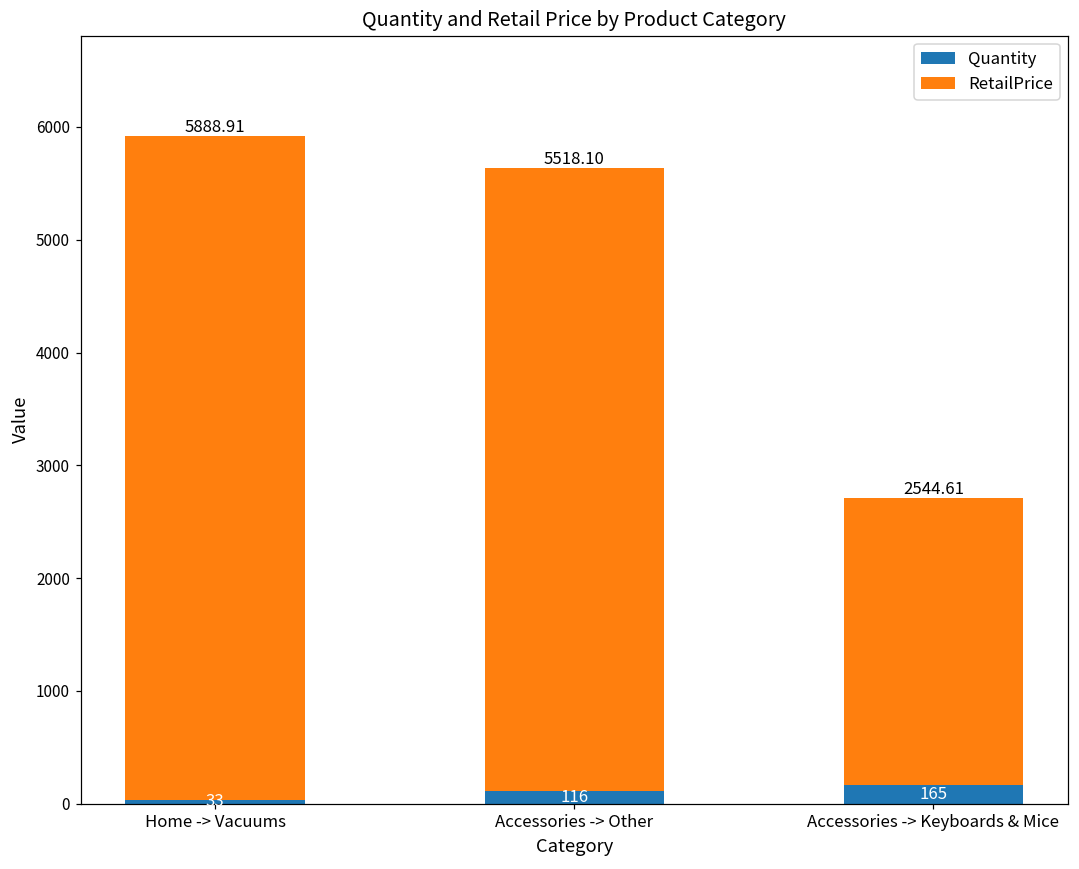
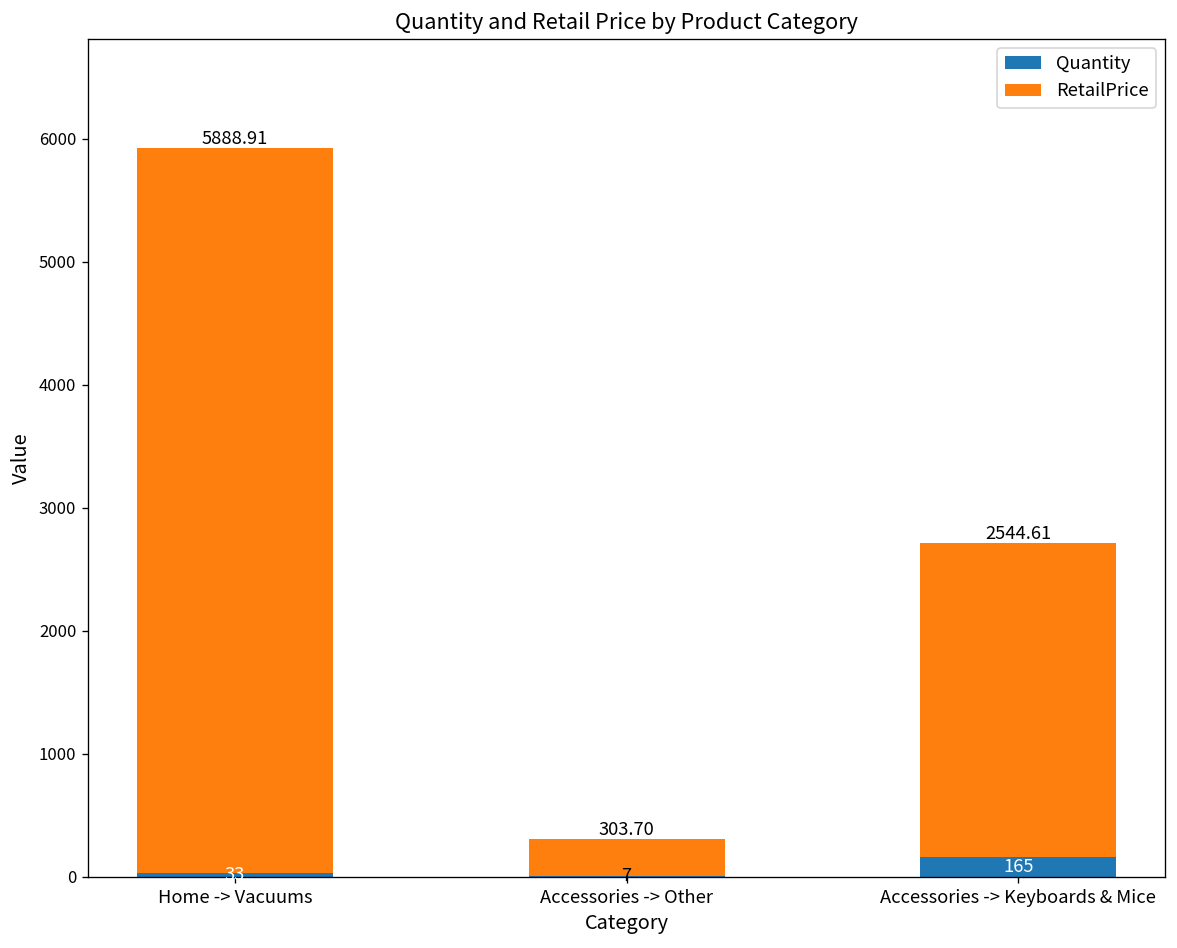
  {
    "Quantity": {
      "Home -> Vacuums": 33,
-     "Accessories -> Other": 116,
+     "Accessories -> Other": 7,
      "Accessories -> Keyboards & Mice": 165
    },
    "RetailPrice": {
      "Home -> Vacuums": 5888.91,
-     "Accessories -> Other": 5518.10,
+     "Accessories -> Other": 303.70,
      "Accessories -> Keyboards & Mice": 2544.61
    }
  }
